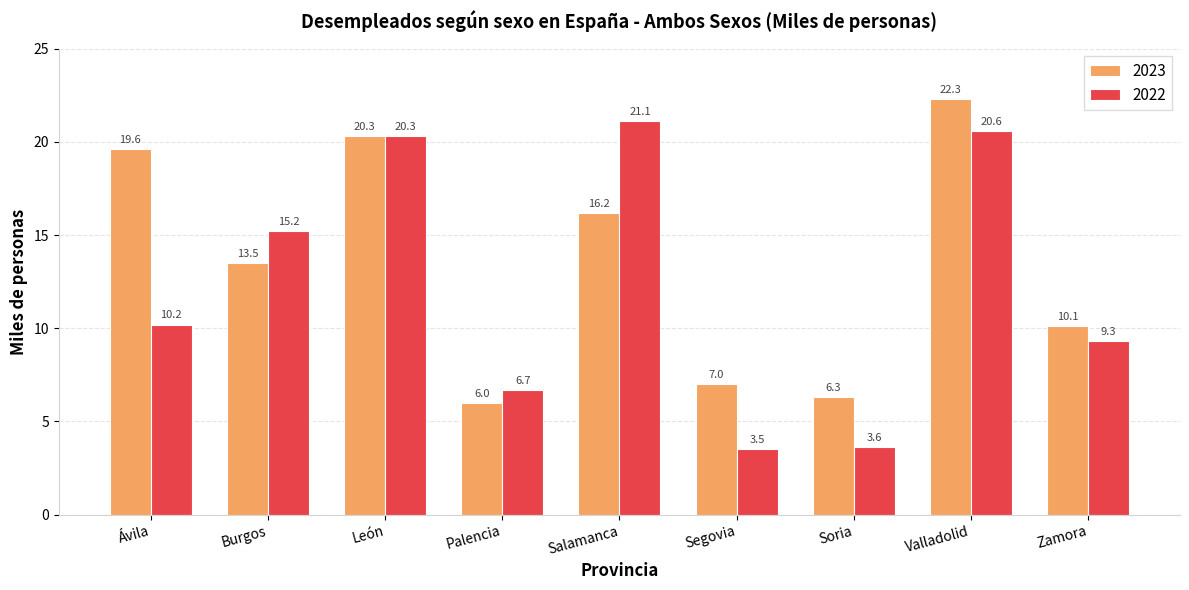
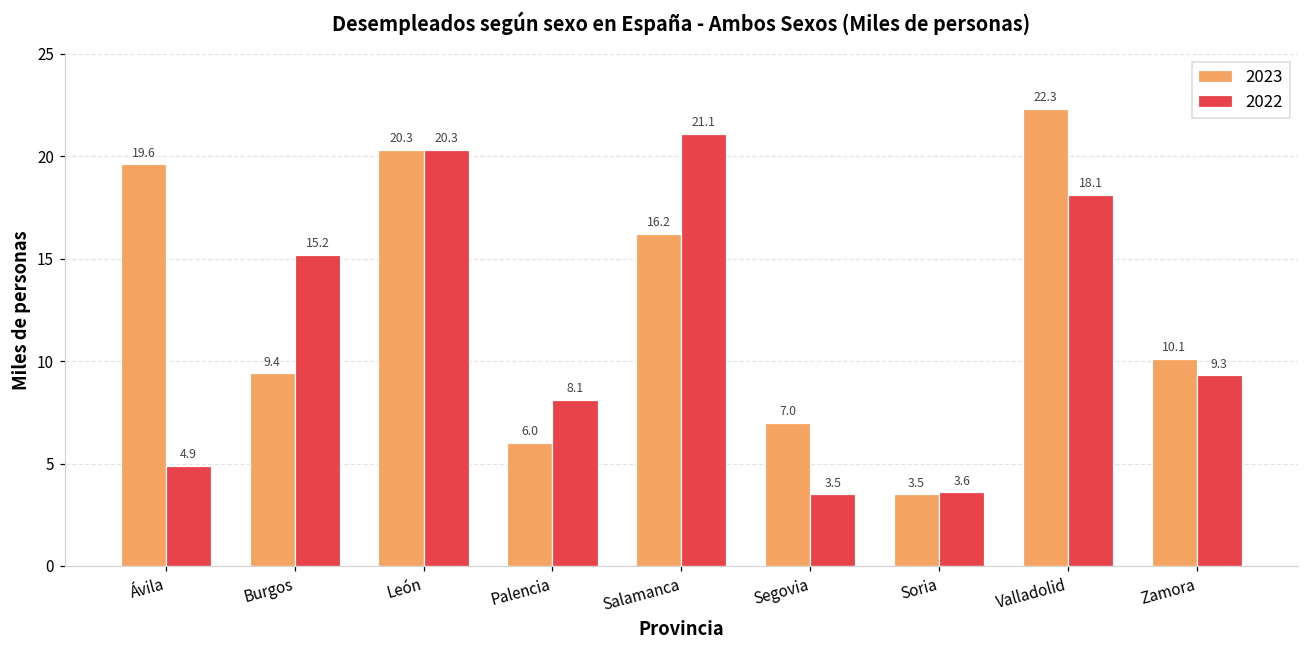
  {
    "2023": {
      "Ávila": 19.6,
-     "Burgos": 13.5,
+     "Burgos": 9.4,
      "León": 20.3,
      "Palencia": 6.0,
      "Salamanca": 16.2,
      "Segovia": 7.0,
-     "Soria": 6.3,
+     "Soria": 3.5,
      "Valladolid": 22.3,
      "Zamora": 10.1
    },
    "2022": {
-     "Ávila": 10.2,
+     "Ávila": 4.9,
      "Burgos": 15.2,
      "León": 20.3,
-     "Palencia": 6.7,
+     "Palencia": 8.1,
      "Salamanca": 21.1,
      "Segovia": 3.5,
      "Soria": 3.6,
-     "Valladolid": 20.6,
+     "Valladolid": 18.1,
      "Zamora": 9.3
    }
  }
